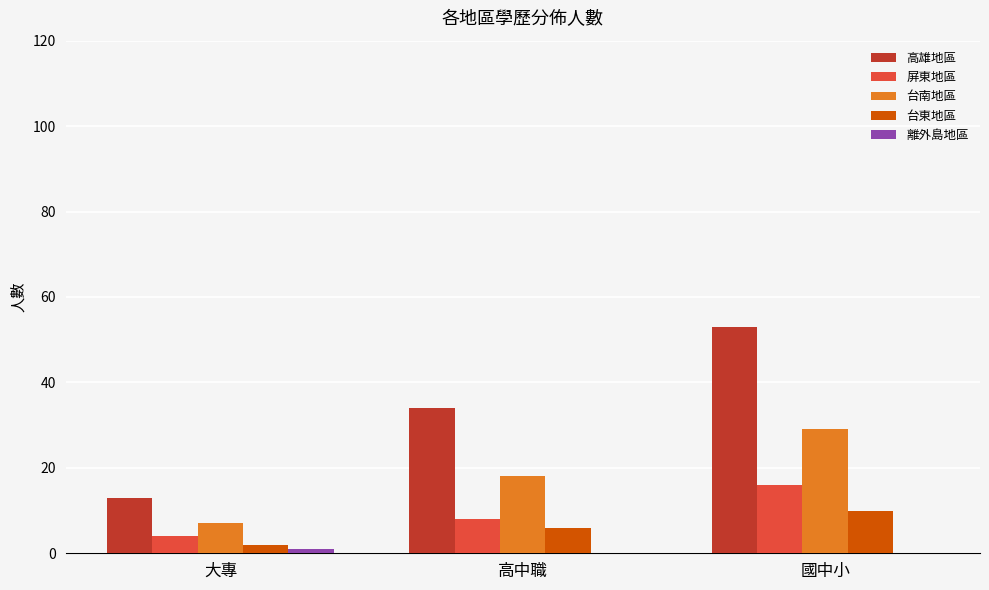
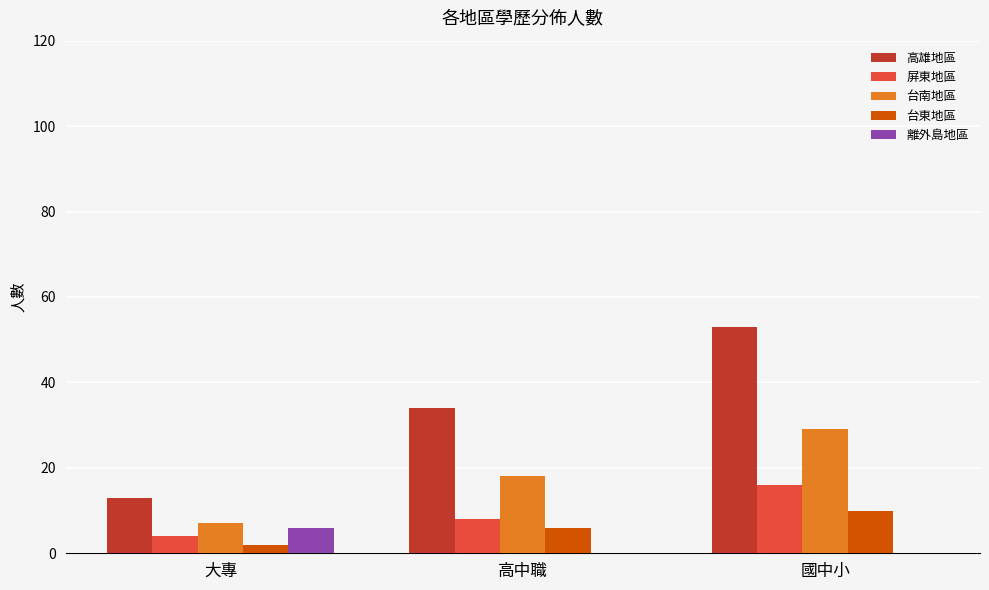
  {
    "離外島地區": {
-     "大專": 1,
+     "大專": 6,
      "高中職": 0,
      "國中小": 0
    }
  }
